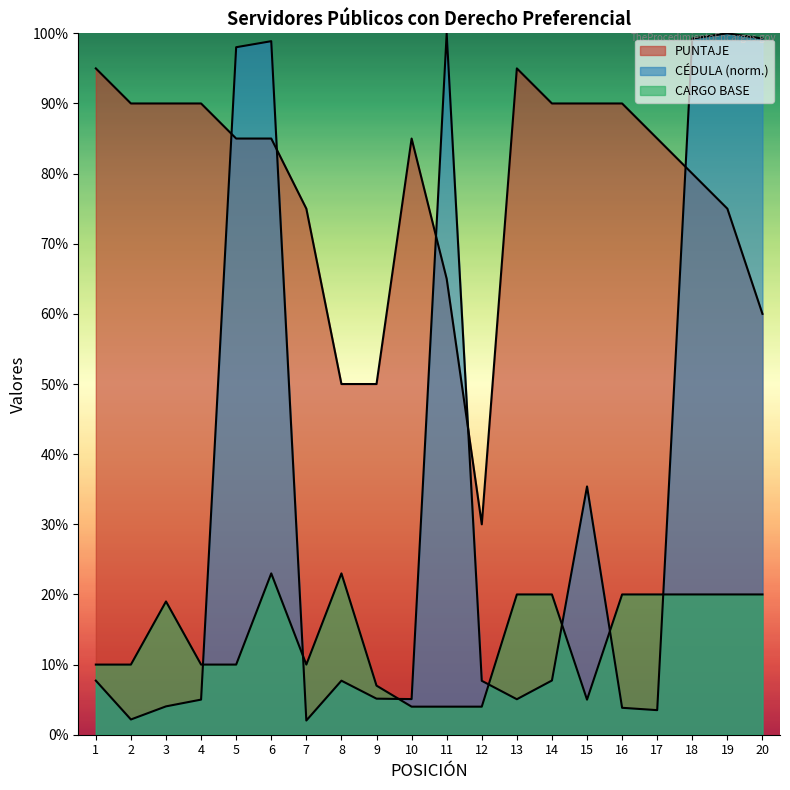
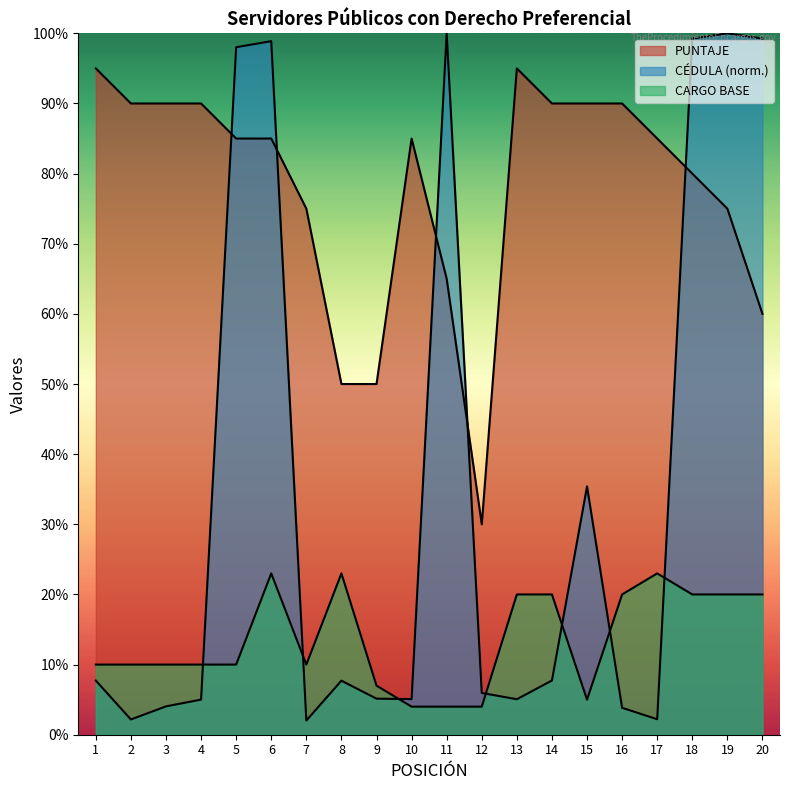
  {
    "PUNTAJE": {
      "1": "95%",
      "2": "90%",
      "3": "90%",
      "4": "90%",
      "5": "85%",
      "6": "85%",
      "7": "75%",
      "8": "50%",
      "9": "50%",
      "10": "85%",
      "11": "65%",
      "12": "30%",
      "13": "95%",
      "14": "90%",
      "15": "90%",
      "16": "90%",
      "17": "85%",
      "18": "80%",
      "19": "75%",
      "20": "60%"
    },
    "CÉDULA (norm.)": {
      "1": "8%",
      "2": "2%",
      "3": "4%",
      "4": "5%",
      "5": "98%",
      "6": "99%",
      "7": "2%",
      "8": "8%",
      "9": "5%",
      "10": "5%",
      "11": "100%",
-     "12": "8%",
+     "12": "6%",
      "13": "5%",
      "14": "8%",
      "15": "35%",
      "16": "4%",
-     "17": "4%",
+     "17": "2%",
      "18": "99%",
      "19": "100%",
      "20": "99%"
    },
    "CARGO BASE": {
      "1": "10%",
      "2": "10%",
-     "3": "19%",
+     "3": "10%",
      "4": "10%",
      "5": "10%",
      "6": "23%",
      "7": "10%",
      "8": "23%",
      "9": "7%",
      "10": "4%",
      "11": "4%",
      "12": "4%",
      "13": "20%",
      "14": "20%",
      "15": "5%",
      "16": "20%",
-     "17": "20%",
+     "17": "23%",
      "18": "20%",
      "19": "20%",
      "20": "20%"
    }
  }
